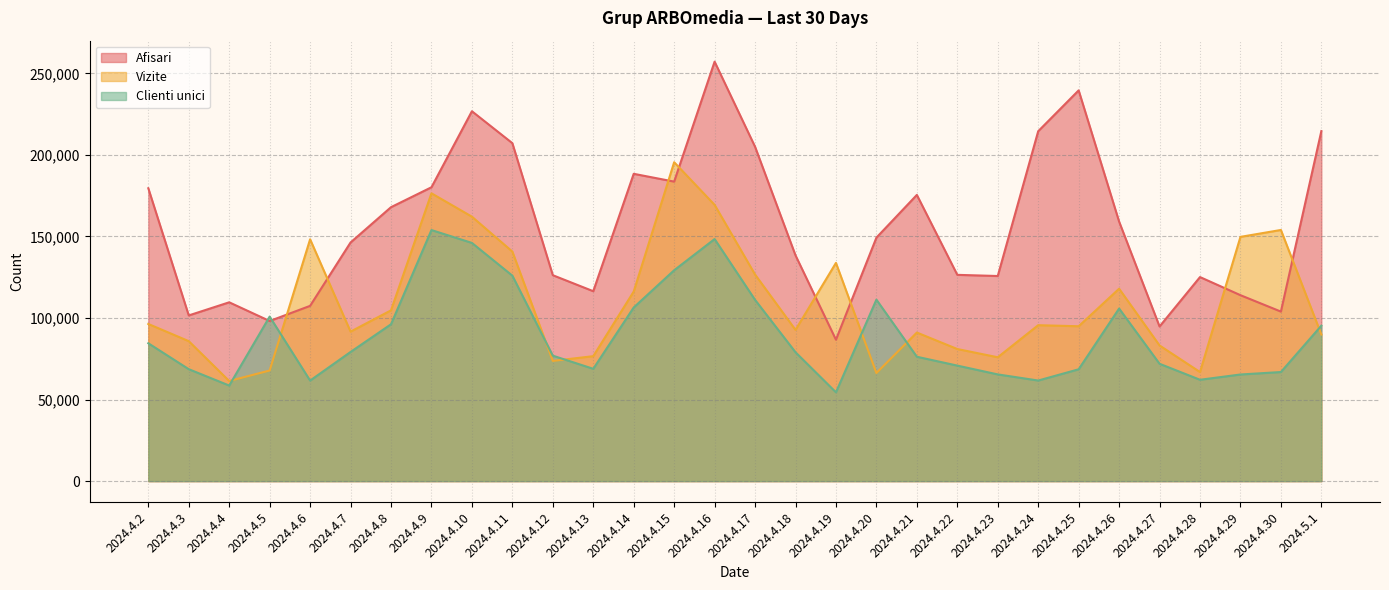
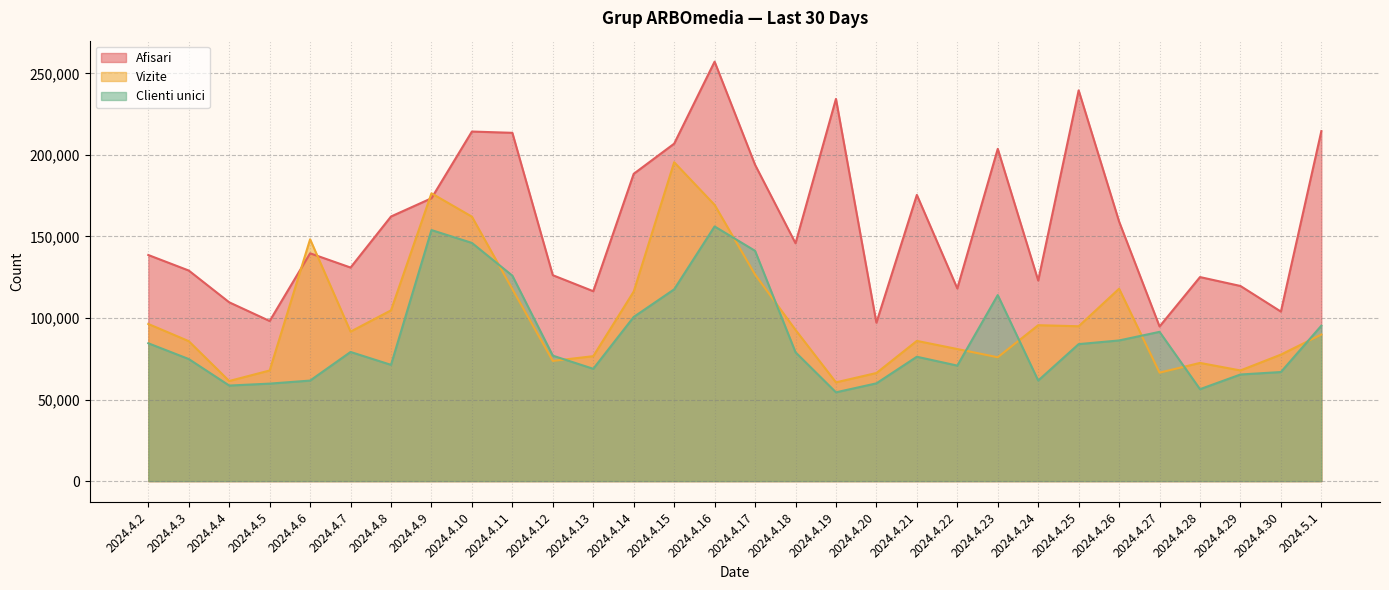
  {
    "Afisari": {
-     "2024.4.2": "180,000",
-     "2024.4.3": "102,000",
+     "2024.4.2": "139,000",
+     "2024.4.3": "129,000",
      "2024.4.4": "110,000",
      "2024.4.5": "98,000",
-     "2024.4.6": "107,000",
-     "2024.4.7": "146,000",
-     "2024.4.8": "168,000",
-     "2024.4.9": "180,000",
-     "2024.4.10": "227,000",
-     "2024.4.11": "207,000",
+     "2024.4.6": "140,000",
+     "2024.4.7": "131,000",
+     "2024.4.8": "162,000",
+     "2024.4.9": "173,000",
+     "2024.4.10": "214,000",
+     "2024.4.11": "214,000",
      "2024.4.12": "126,000",
      "2024.4.13": "116,000",
      "2024.4.14": "188,000",
-     "2024.4.15": "184,000",
+     "2024.4.15": "207,000",
      "2024.4.16": "257,000",
-     "2024.4.17": "205,000",
-     "2024.4.18": "138,000",
-     "2024.4.19": "87,000",
-     "2024.4.20": "149,000",
+     "2024.4.17": "194,000",
+     "2024.4.18": "146,000",
+     "2024.4.19": "234,000",
+     "2024.4.20": "97,000",
      "2024.4.21": "175,000",
-     "2024.4.22": "126,000",
-     "2024.4.23": "126,000",
-     "2024.4.24": "215,000",
+     "2024.4.22": "118,000",
+     "2024.4.23": "204,000",
+     "2024.4.24": "123,000",
      "2024.4.25": "240,000",
      "2024.4.26": "159,000",
      "2024.4.27": "95,000",
      "2024.4.28": "125,000",
-     "2024.4.29": "114,000",
+     "2024.4.29": "120,000",
      "2024.4.30": "104,000",
      "2024.5.1": "215,000"
    },
    "Vizite": {
      "2024.4.2": "96,000",
      "2024.4.3": "86,000",
      "2024.4.4": "61,000",
      "2024.4.5": "68,000",
      "2024.4.6": "148,000",
      "2024.4.7": "92,000",
      "2024.4.8": "105,000",
      "2024.4.9": "176,000",
      "2024.4.10": "162,000",
-     "2024.4.11": "141,000",
+     "2024.4.11": "118,000",
      "2024.4.12": "74,000",
      "2024.4.13": "77,000",
      "2024.4.14": "116,000",
      "2024.4.15": "196,000",
      "2024.4.16": "169,000",
      "2024.4.17": "127,000",
      "2024.4.18": "93,000",
-     "2024.4.19": "134,000",
+     "2024.4.19": "61,000",
      "2024.4.20": "66,000",
-     "2024.4.21": "91,000",
+     "2024.4.21": "86,000",
      "2024.4.22": "81,000",
      "2024.4.23": "76,000",
      "2024.4.24": "96,000",
      "2024.4.25": "95,000",
      "2024.4.26": "118,000",
-     "2024.4.27": "83,000",
-     "2024.4.28": "67,000",
-     "2024.4.29": "150,000",
-     "2024.4.30": "154,000",
+     "2024.4.27": "67,000",
+     "2024.4.28": "72,000",
+     "2024.4.29": "68,000",
+     "2024.4.30": "78,000",
      "2024.5.1": "90,000"
    },
    "Clienti unici": {
      "2024.4.2": "85,000",
-     "2024.4.3": "69,000",
+     "2024.4.3": "75,000",
      "2024.4.4": "59,000",
-     "2024.4.5": "101,000",
+     "2024.4.5": "60,000",
      "2024.4.6": "62,000",
      "2024.4.7": "79,000",
-     "2024.4.8": "96,000",
+     "2024.4.8": "71,000",
      "2024.4.9": "154,000",
      "2024.4.10": "146,000",
      "2024.4.11": "126,000",
      "2024.4.12": "77,000",
      "2024.4.13": "69,000",
-     "2024.4.14": "106,000",
-     "2024.4.15": "129,000",
-     "2024.4.16": "148,000",
-     "2024.4.17": "111,000",
+     "2024.4.14": "101,000",
+     "2024.4.15": "118,000",
+     "2024.4.16": "156,000",
+     "2024.4.17": "141,000",
      "2024.4.18": "79,000",
      "2024.4.19": "54,000",
-     "2024.4.20": "111,000",
+     "2024.4.20": "60,000",
      "2024.4.21": "76,000",
      "2024.4.22": "71,000",
-     "2024.4.23": "65,000",
+     "2024.4.23": "114,000",
      "2024.4.24": "62,000",
-     "2024.4.25": "69,000",
-     "2024.4.26": "106,000",
-     "2024.4.27": "72,000",
-     "2024.4.28": "62,000",
+     "2024.4.25": "84,000",
+     "2024.4.26": "86,000",
+     "2024.4.27": "92,000",
+     "2024.4.28": "56,000",
      "2024.4.29": "65,000",
      "2024.4.30": "67,000",
      "2024.5.1": "95,000"
    }
  }
